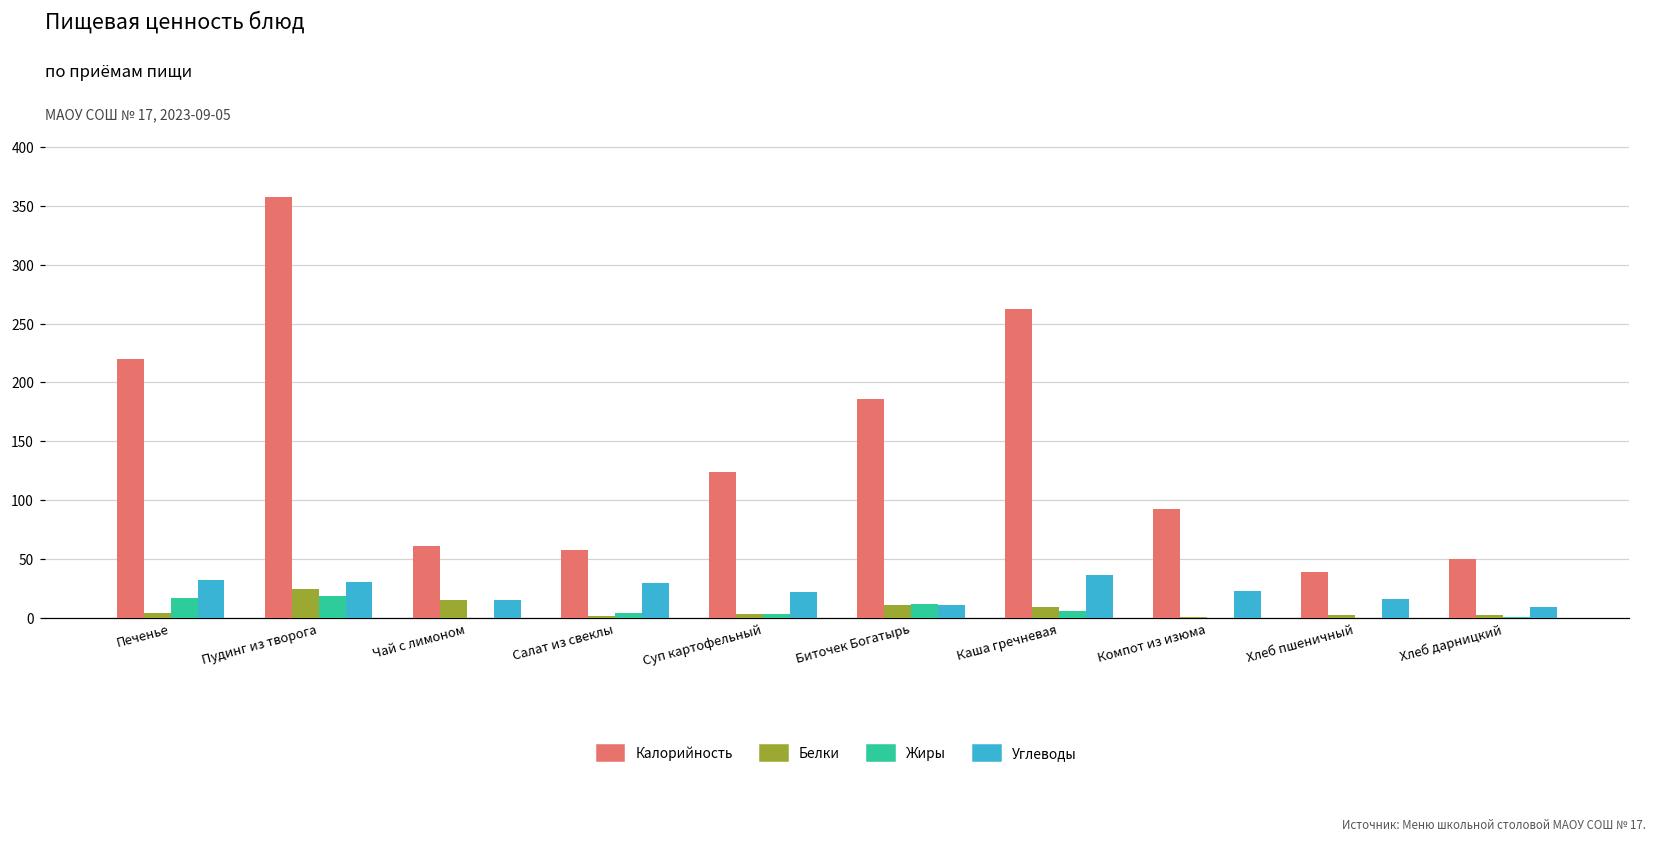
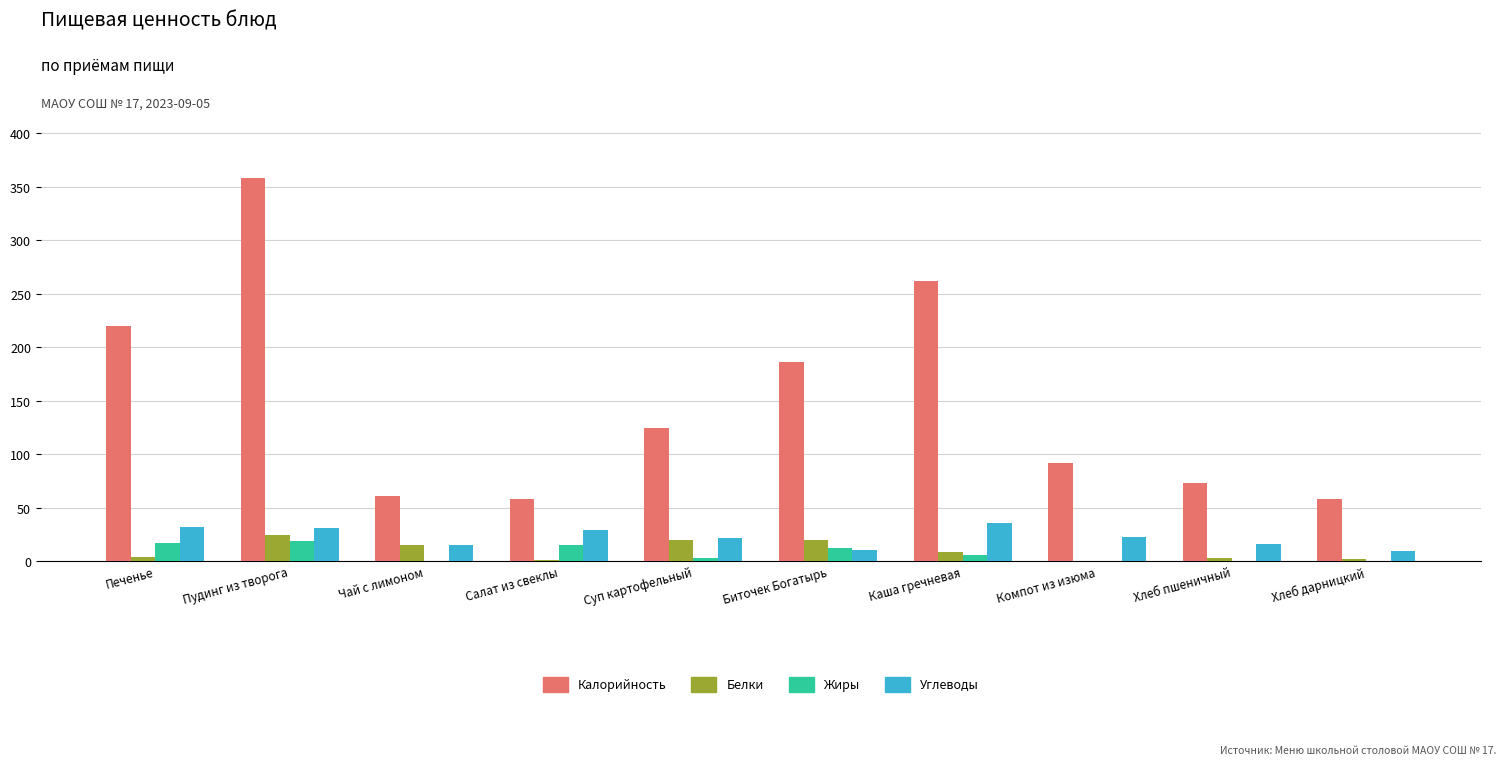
  {
    "Калорийность": {
      "Печенье": 220,
      "Пудинг из творога": 358,
      "Чай с лимоном": 61,
      "Салат из свеклы": 58,
      "Суп картофельный": 124,
      "Биточек Богатырь": 186,
      "Каша гречневая": 262,
      "Компот из изюма": 92,
-     "Хлеб пшеничный": 39,
-     "Хлеб дарницкий": 50
+     "Хлеб пшеничный": 73,
+     "Хлеб дарницкий": 58
    },
    "Белки": {
      "Печенье": 4,
      "Пудинг из творога": 24,
      "Чай с лимоном": 15,
-     "Суп картофельный": 3,
-     "Биточек Богатырь": 10,
+     "Суп картофельный": 20,
+     "Биточек Богатырь": 20,
      "Каша гречневая": 9,
      "Хлеб пшеничный": 2
    },
    "Жиры": {
      "Печенье": 17,
      "Пудинг из творога": 19,
      "Чай с лимоном": 0,
-     "Салат из свеклы": 4,
+     "Салат из свеклы": 15,
      "Суп картофельный": 3,
      "Биточек Богатырь": 12,
      "Каша гречневая": 5,
      "Компот из изюма": 0
    },
    "Углеводы": {
      "Печенье": 32,
      "Пудинг из творога": 31,
      "Чай с лимоном": 15,
      "Салат из свеклы": 29,
      "Суп картофельный": 22,
      "Биточек Богатырь": 11,
      "Каша гречневая": 36,
      "Компот из изюма": 23,
      "Хлеб пшеничный": 16,
      "Хлеб дарницкий": 9
    }
  }
